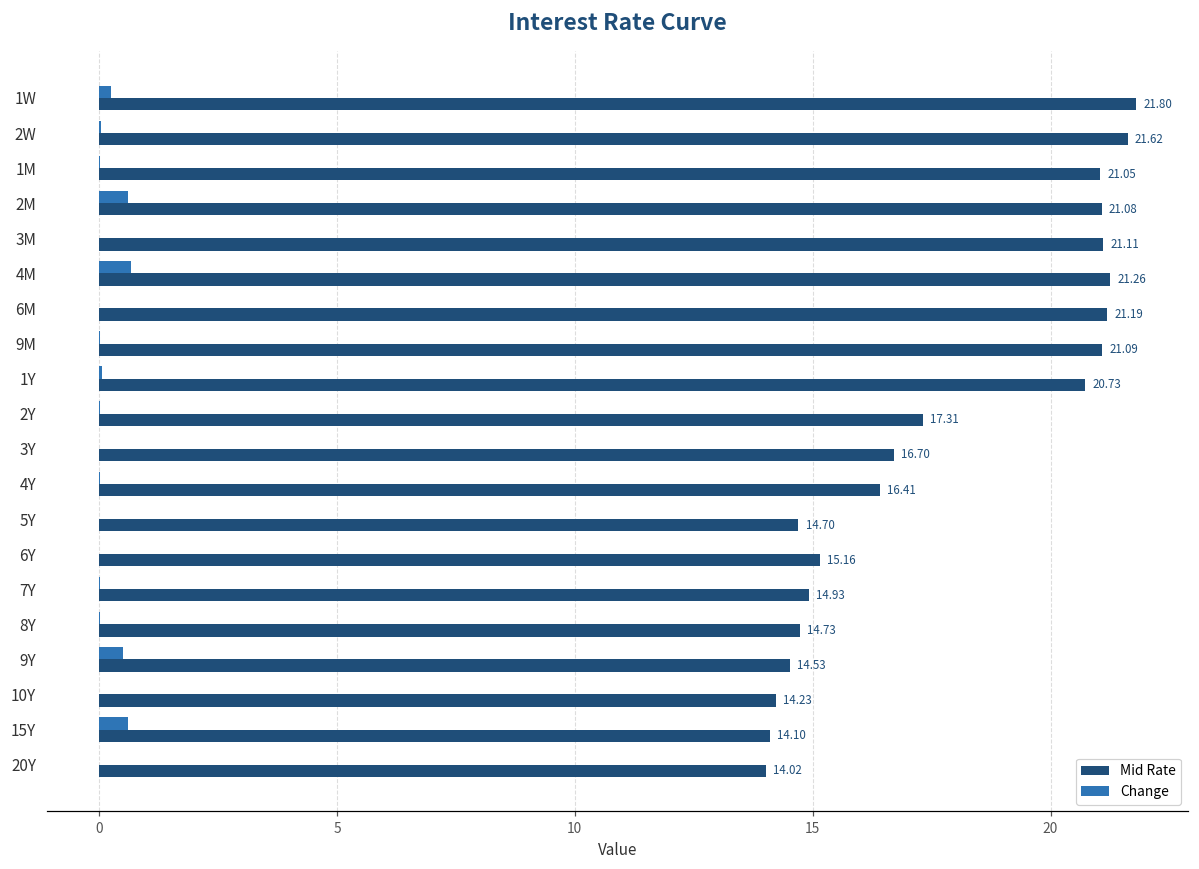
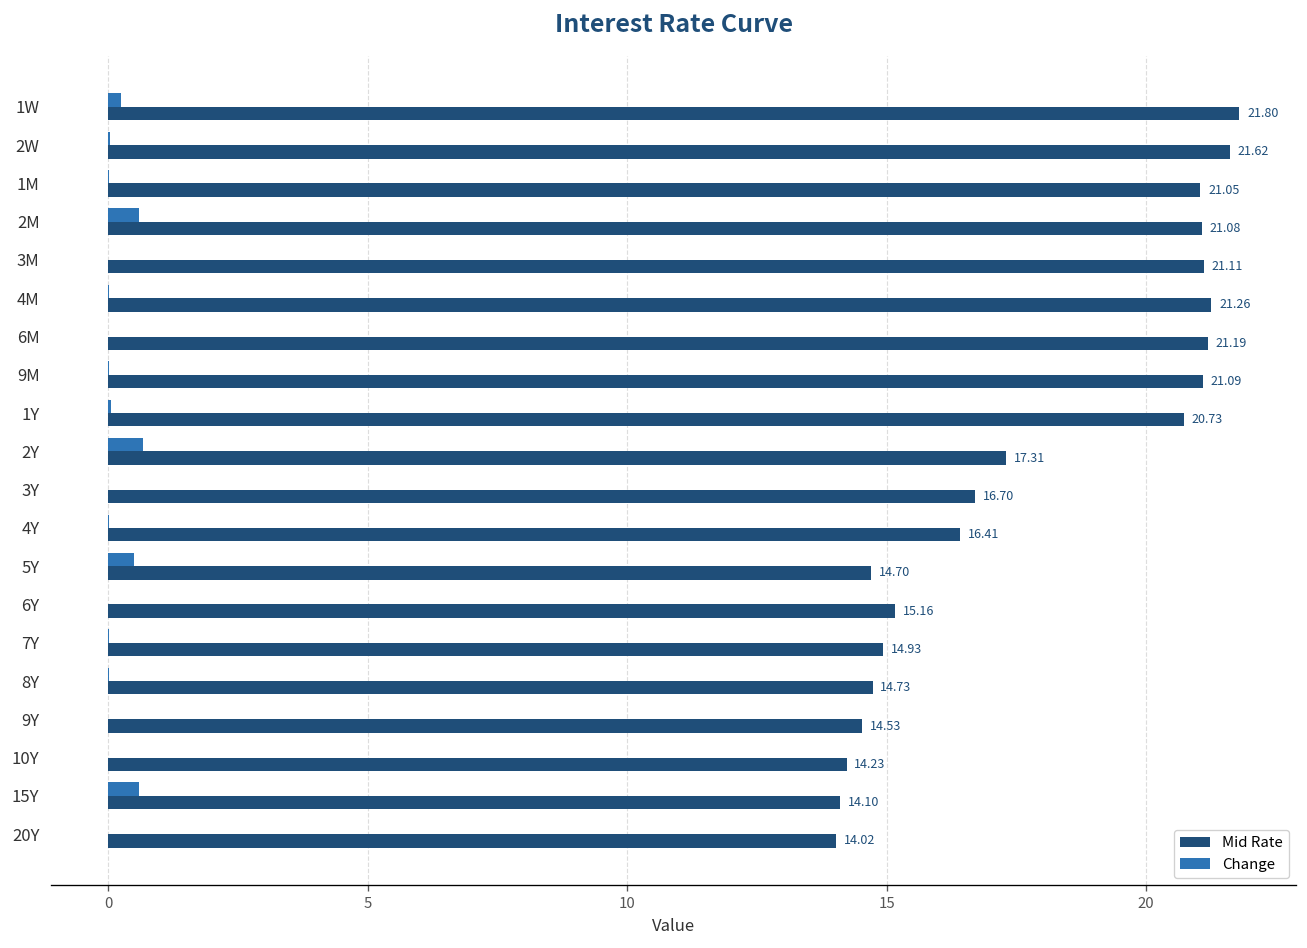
  {
    "Mid Rate": {
      "1W": 21.80,
      "2W": 21.62,
      "1M": 21.05,
      "2M": 21.08,
      "3M": 21.11,
      "4M": 21.26,
      "6M": 21.19,
      "9M": 21.09,
      "1Y": 20.73,
      "2Y": 17.31,
      "3Y": 16.70,
      "4Y": 16.41,
      "5Y": 14.70,
      "6Y": 15.16,
      "7Y": 14.93,
      "8Y": 14.73,
      "9Y": 14.53,
      "10Y": 14.23,
      "15Y": 14.10,
      "20Y": 14.02
    },
    "Change": {
      "1W": 0.3,
      "2M": 0.6,
-     "4M": 0.7,
-     "2Y": 0.0,
+     "4M": 0.0,
+     "2Y": 0.7,
      "3Y": 0.0,
-     "5Y": 0.0,
+     "5Y": 0.5,
      "6Y": 0.0,
-     "9Y": 0.5,
+     "9Y": 0.0,
      "10Y": 0.0,
      "15Y": 0.6,
      "20Y": 0.0
    }
  }
